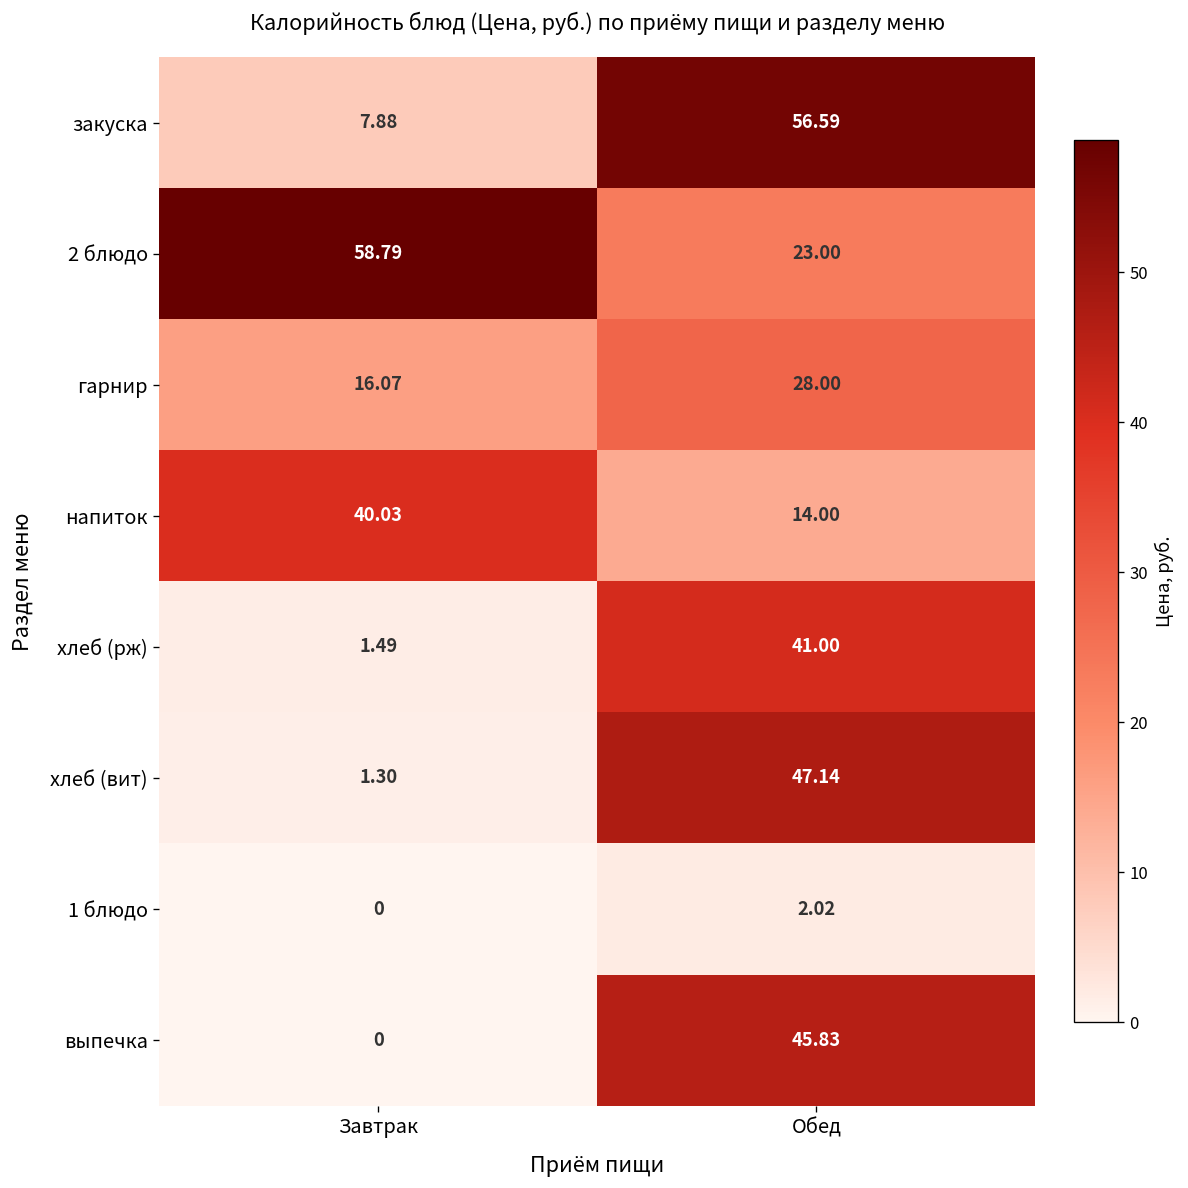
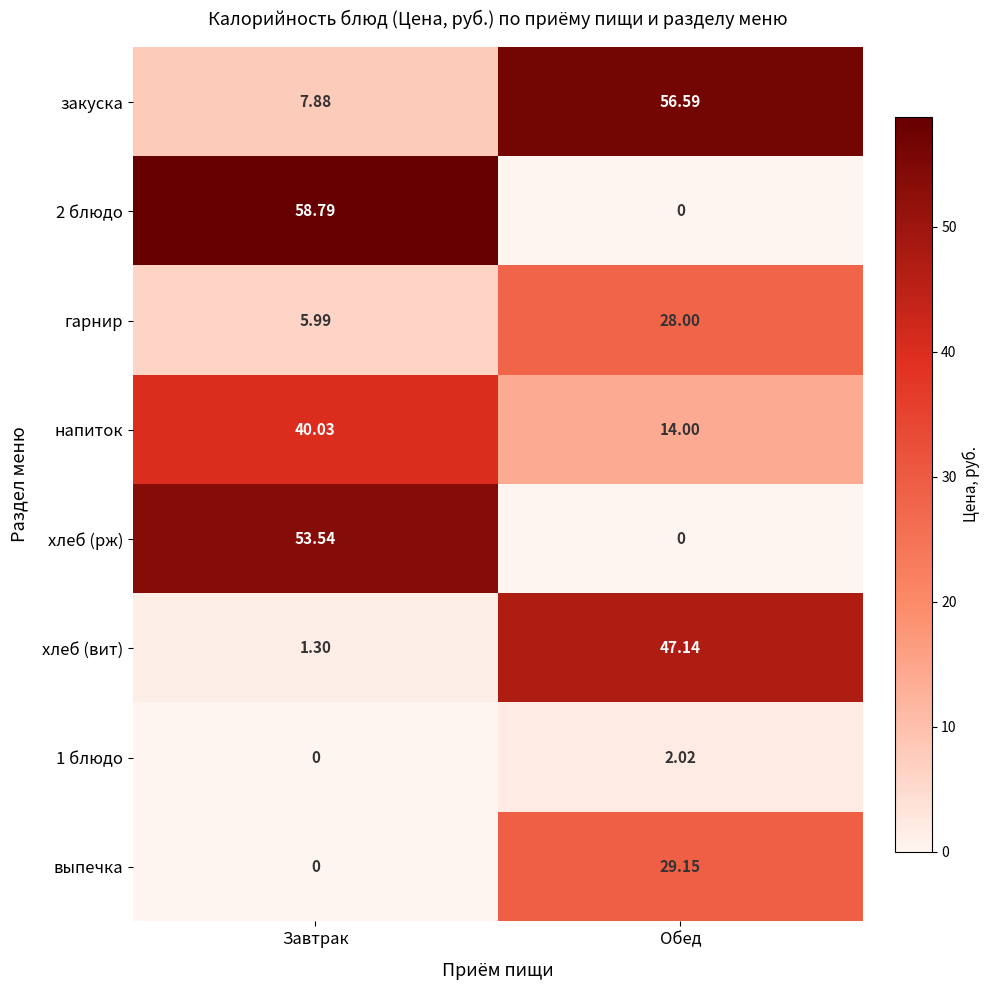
  {
    "закуска": {
      "Завтрак": 7.88,
      "Обед": 56.59
    },
    "2 блюдо": {
      "Завтрак": 58.79,
-     "Обед": 23.00
+     "Обед": 0
    },
    "гарнир": {
-     "Завтрак": 16.07,
+     "Завтрак": 5.99,
      "Обед": 28.00
    },
    "напиток": {
      "Завтрак": 40.03,
      "Обед": 14.00
    },
    "хлеб (рж)": {
-     "Завтрак": 1.49,
-     "Обед": 41.00
+     "Завтрак": 53.54,
+     "Обед": 0
    },
    "хлеб (вит)": {
      "Завтрак": 1.30,
      "Обед": 47.14
    },
    "1 блюдо": {
      "Завтрак": 0,
      "Обед": 2.02
    },
    "выпечка": {
      "Завтрак": 0,
-     "Обед": 45.83
+     "Обед": 29.15
    }
  }
